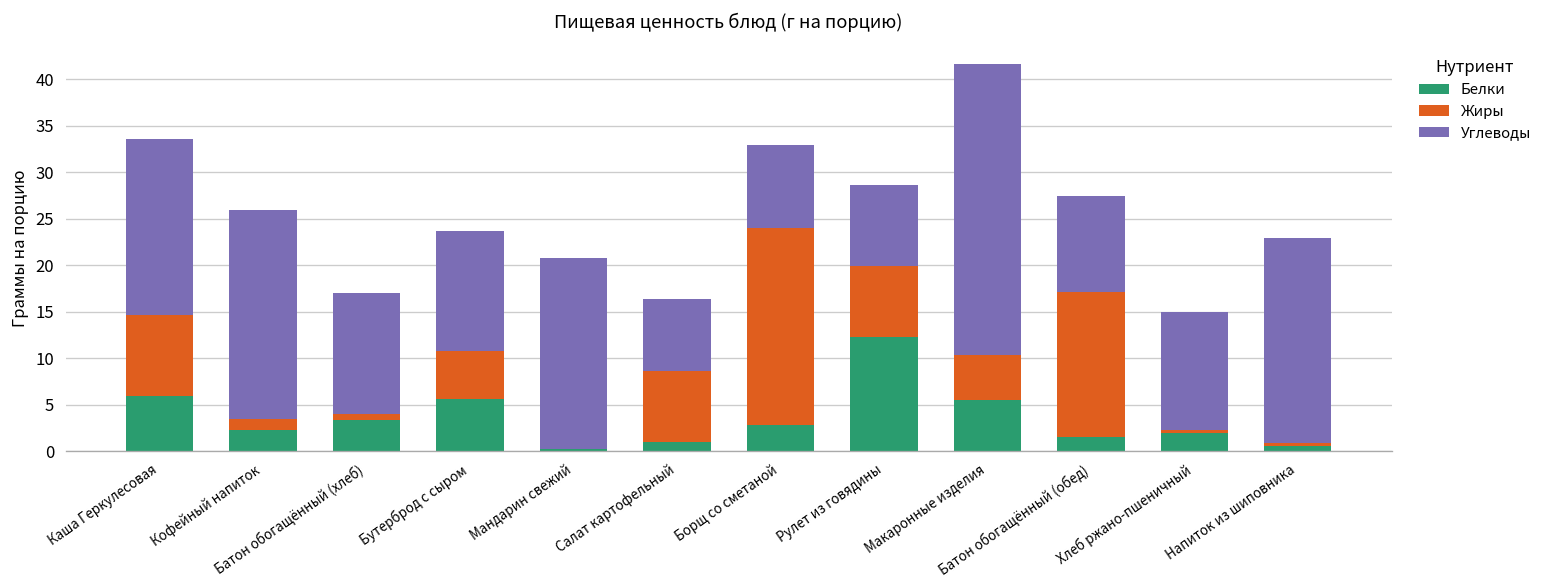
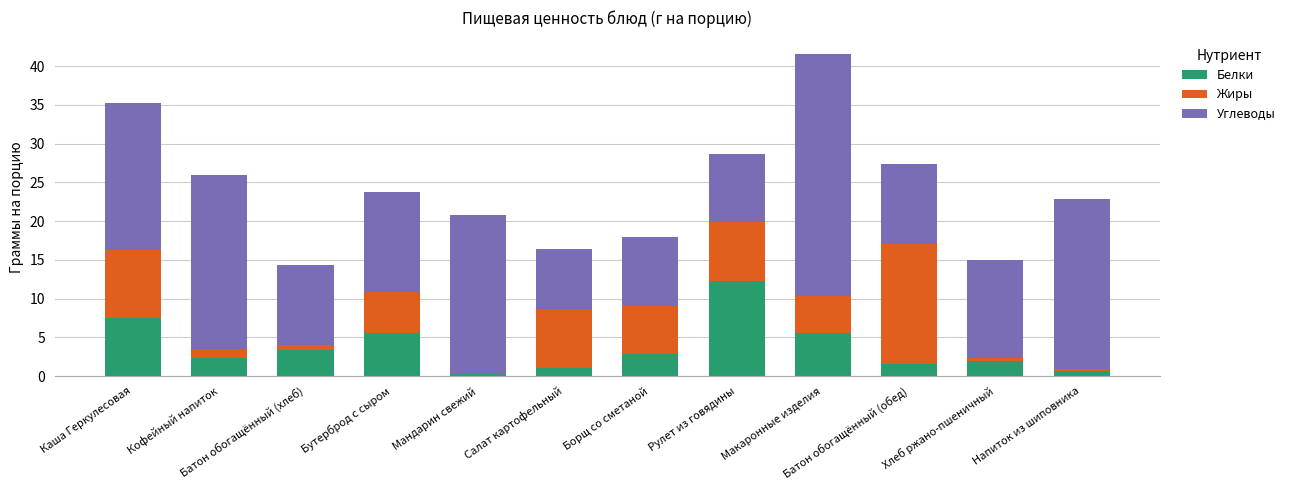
  {
    "Белки": {
-     "Каша Геркулесовая": 6,
+     "Каша Геркулесовая": 8,
      "Кофейный напиток": 2,
      "Батон обогащённый (хлеб)": 3,
      "Бутерброд с сыром": 6,
      "Салат картофельный": 1,
      "Борщ со сметаной": 3,
      "Рулет из говядины": 12,
      "Макаронные изделия": 6,
      "Батон обогащённый (обед)": 2,
      "Хлеб ржано-пшеничный": 2,
      "Напиток из шиповника": 1
    },
    "Жиры": {
      "Каша Геркулесовая": 9,
      "Кофейный напиток": 1,
      "Батон обогащённый (хлеб)": 1,
      "Бутерброд с сыром": 5,
      "Мандарин свежий": 0,
      "Салат картофельный": 8,
-     "Борщ со сметаной": 21,
+     "Борщ со сметаной": 6,
      "Рулет из говядины": 8,
      "Макаронные изделия": 5,
      "Батон обогащённый (обед)": 16
    },
    "Углеводы": {
      "Каша Геркулесовая": 19,
      "Кофейный напиток": 22,
-     "Батон обогащённый (хлеб)": 13,
+     "Батон обогащённый (хлеб)": 10,
      "Бутерброд с сыром": 13,
      "Мандарин свежий": 21,
      "Салат картофельный": 8,
      "Борщ со сметаной": 9,
      "Рулет из говядины": 9,
      "Макаронные изделия": 31,
      "Батон обогащённый (обед)": 10,
      "Хлеб ржано-пшеничный": 13,
      "Напиток из шиповника": 22
    }
  }
